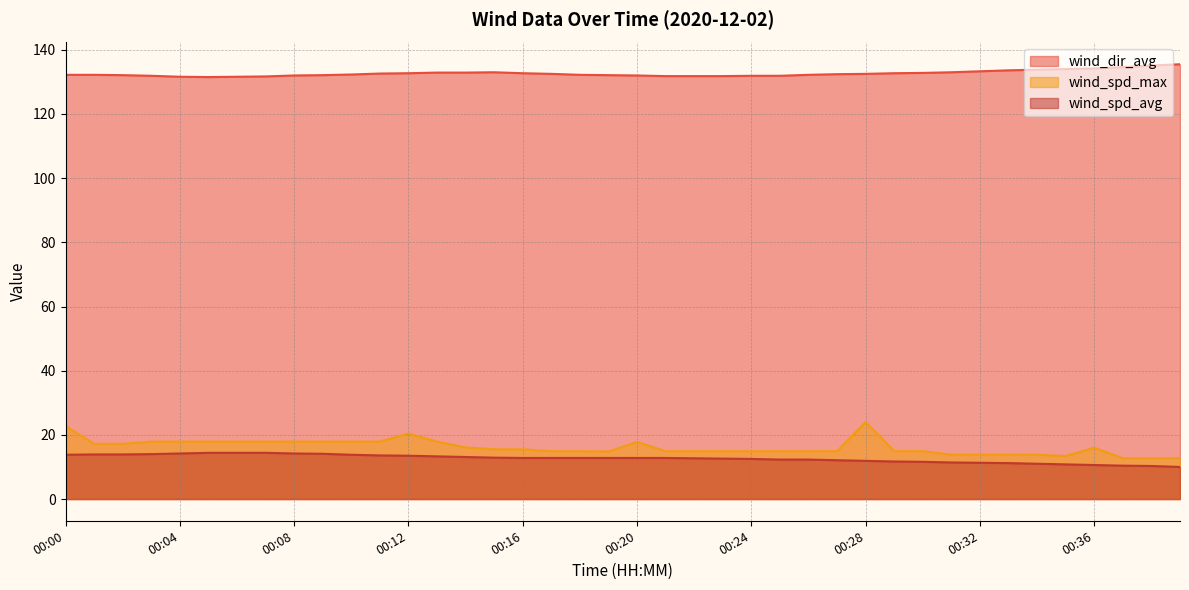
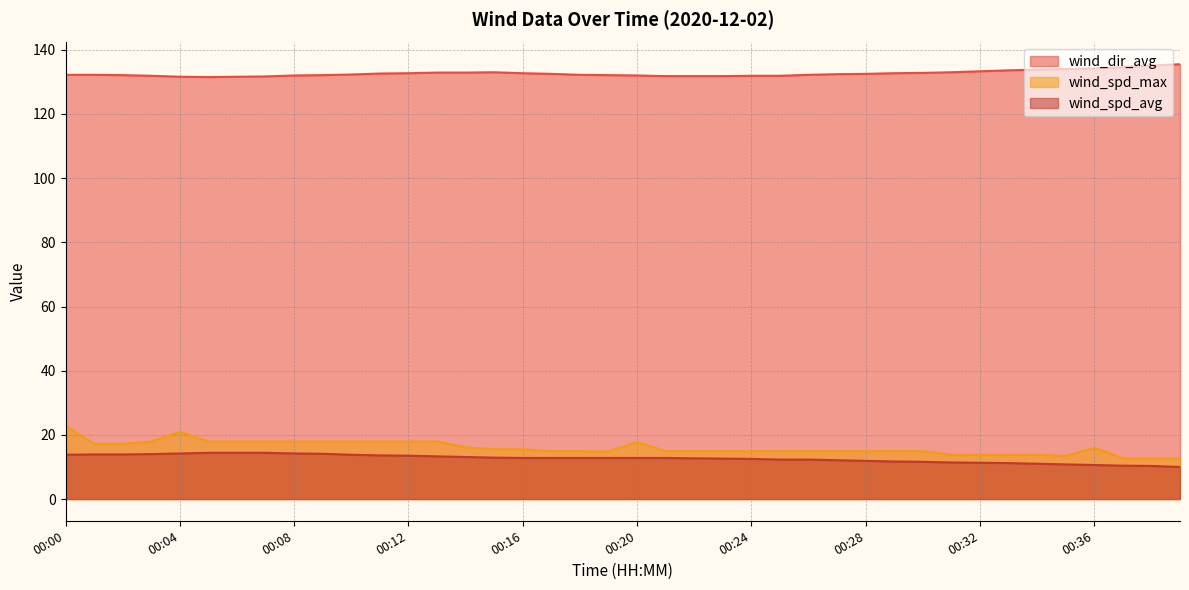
  {
    "wind_spd_max": {
      "00:00": 23,
-     "00:04": 18,
+     "00:04": 21,
      "00:08": 18,
-     "00:12": 20,
+     "00:12": 18,
      "00:16": 16,
      "00:20": 18,
      "00:24": 15,
-     "00:28": 24,
+     "00:28": 15,
      "00:32": 14,
      "00:36": 16
    }
  }
